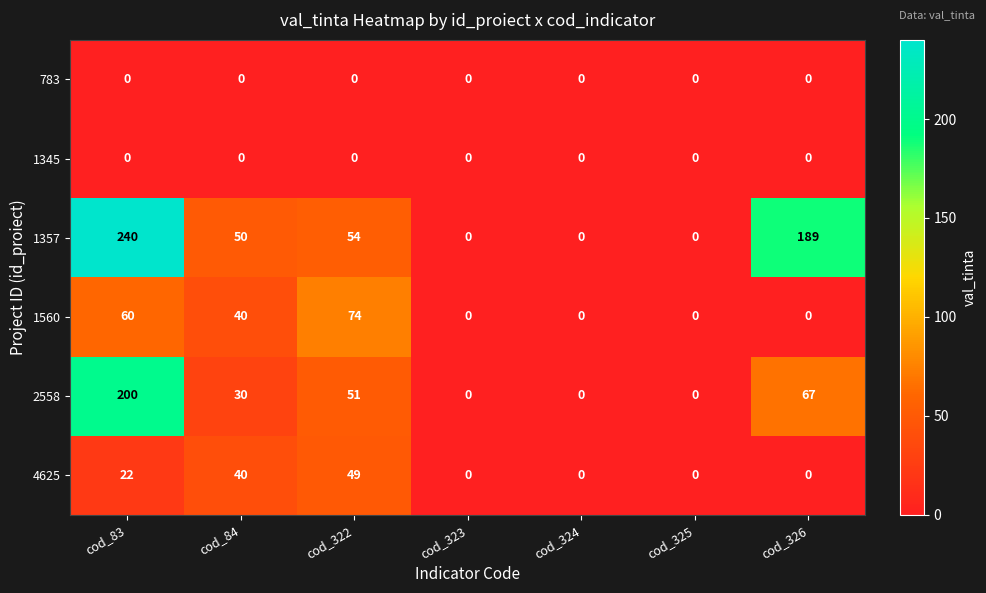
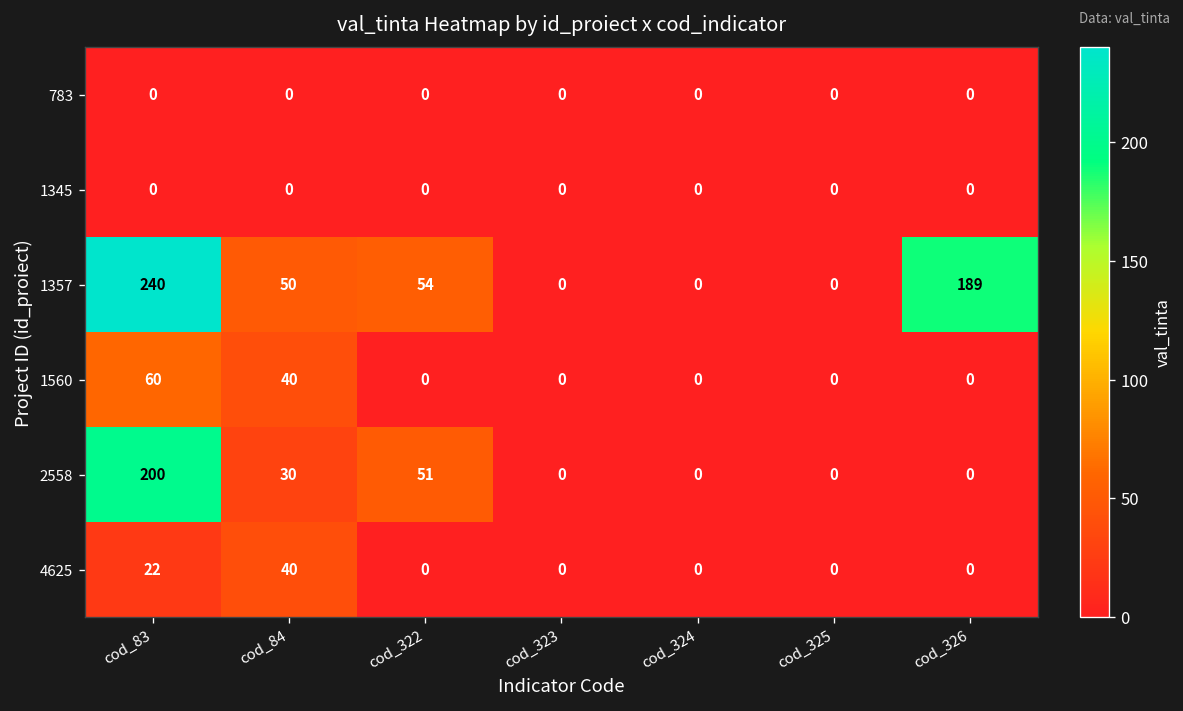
  {
    "783": {
      "cod_83": 0,
      "cod_84": 0,
      "cod_322": 0,
      "cod_323": 0,
      "cod_324": 0,
      "cod_325": 0,
      "cod_326": 0
    },
    "1345": {
      "cod_83": 0,
      "cod_84": 0,
      "cod_322": 0,
      "cod_323": 0,
      "cod_324": 0,
      "cod_325": 0,
      "cod_326": 0
    },
    "1357": {
      "cod_83": 240,
      "cod_84": 50,
      "cod_322": 54,
      "cod_323": 0,
      "cod_324": 0,
      "cod_325": 0,
      "cod_326": 189
    },
    "1560": {
      "cod_83": 60,
      "cod_84": 40,
-     "cod_322": 74,
+     "cod_322": 0,
      "cod_323": 0,
      "cod_324": 0,
      "cod_325": 0,
      "cod_326": 0
    },
    "2558": {
      "cod_83": 200,
      "cod_84": 30,
      "cod_322": 51,
      "cod_323": 0,
      "cod_324": 0,
      "cod_325": 0,
-     "cod_326": 67
+     "cod_326": 0
    },
    "4625": {
      "cod_83": 22,
      "cod_84": 40,
-     "cod_322": 49,
+     "cod_322": 0,
      "cod_323": 0,
      "cod_324": 0,
      "cod_325": 0,
      "cod_326": 0
    }
  }
